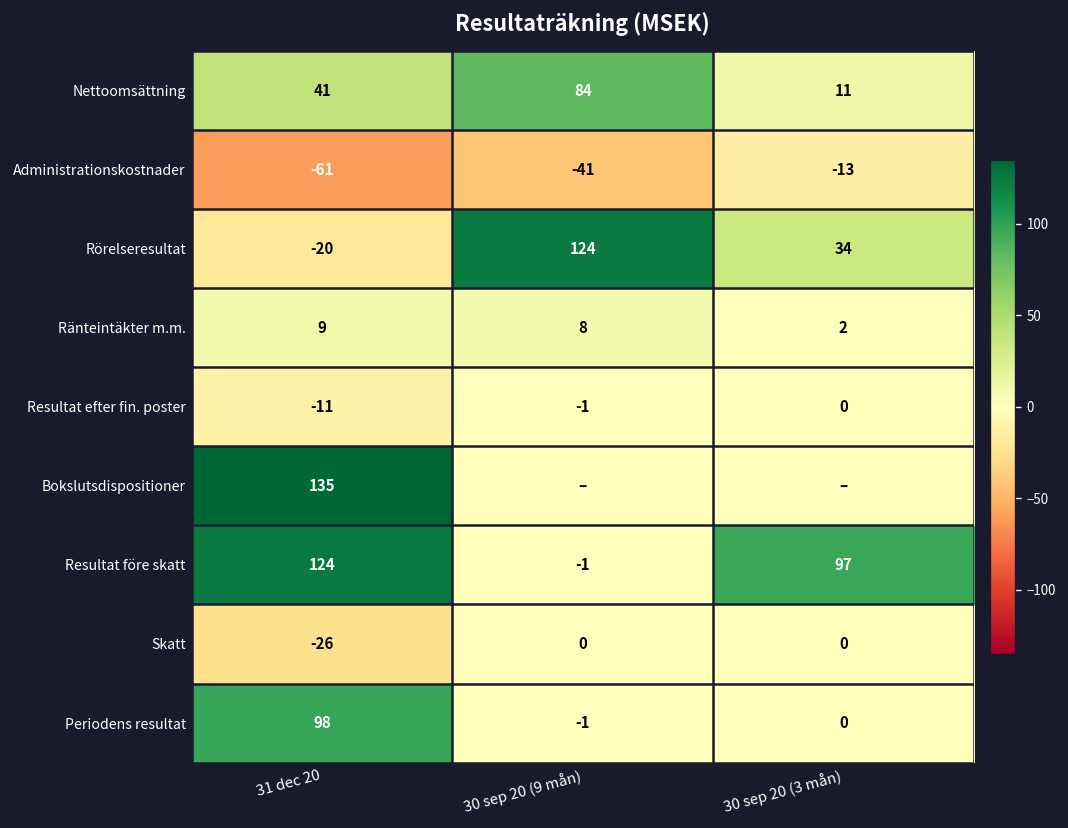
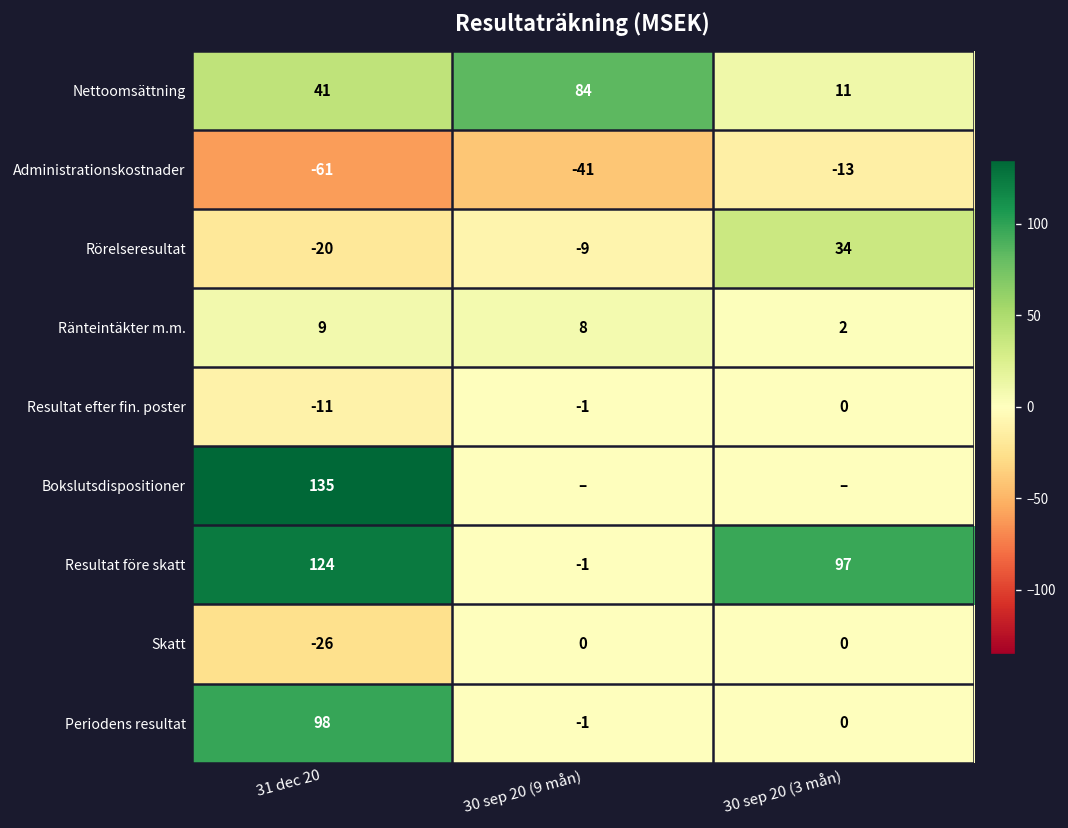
  {
    "Nettoomsättning": {
      "31 dec 20": 41,
      "30 sep 20 (9 mån)": 84,
      "30 sep 20 (3 mån)": 11
    },
    "Administrationskostnader": {
      "31 dec 20": -61,
      "30 sep 20 (9 mån)": -41,
      "30 sep 20 (3 mån)": -13
    },
    "Rörelseresultat": {
      "31 dec 20": -20,
-     "30 sep 20 (9 mån)": 124,
+     "30 sep 20 (9 mån)": -9,
      "30 sep 20 (3 mån)": 34
    },
    "Ränteintäkter m.m.": {
      "31 dec 20": 9,
      "30 sep 20 (9 mån)": 8,
      "30 sep 20 (3 mån)": 2
    },
    "Resultat efter fin. poster": {
      "31 dec 20": -11,
      "30 sep 20 (9 mån)": -1,
      "30 sep 20 (3 mån)": 0
    },
    "Bokslutsdispositioner": {
      "31 dec 20": 135
    },
    "Resultat före skatt": {
      "31 dec 20": 124,
      "30 sep 20 (9 mån)": -1,
      "30 sep 20 (3 mån)": 97
    },
    "Skatt": {
      "31 dec 20": -26,
      "30 sep 20 (9 mån)": 0,
      "30 sep 20 (3 mån)": 0
    },
    "Periodens resultat": {
      "31 dec 20": 98,
      "30 sep 20 (9 mån)": -1,
      "30 sep 20 (3 mån)": 0
    }
  }
